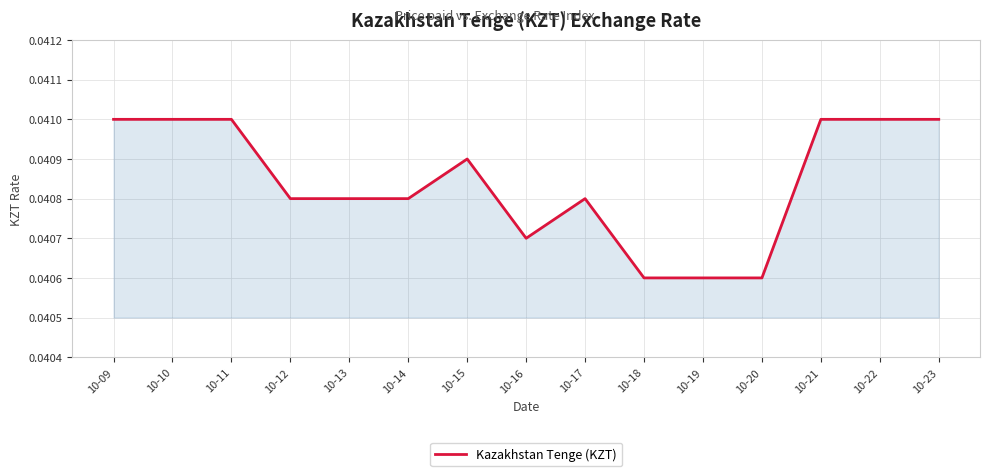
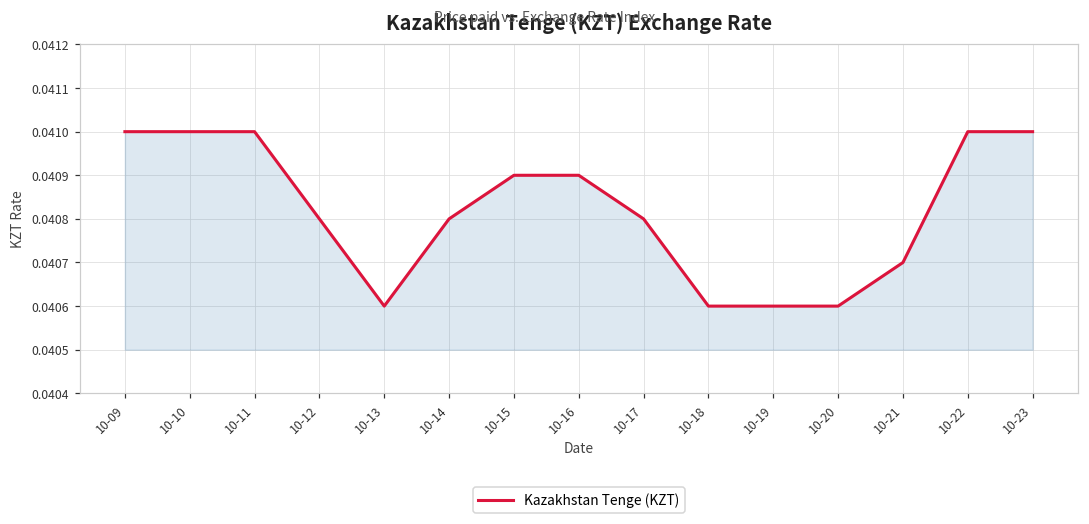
  {
    "10-09": 0.0410,
    "10-10": 0.0410,
    "10-11": 0.0410,
    "10-12": 0.0408,
-   "10-13": 0.0408,
+   "10-13": 0.0406,
    "10-14": 0.0408,
    "10-15": 0.0409,
-   "10-16": 0.0407,
+   "10-16": 0.0409,
    "10-17": 0.0408,
    "10-18": 0.0406,
    "10-19": 0.0406,
    "10-20": 0.0406,
-   "10-21": 0.0410,
+   "10-21": 0.0407,
    "10-22": 0.0410,
    "10-23": 0.0410
  }
